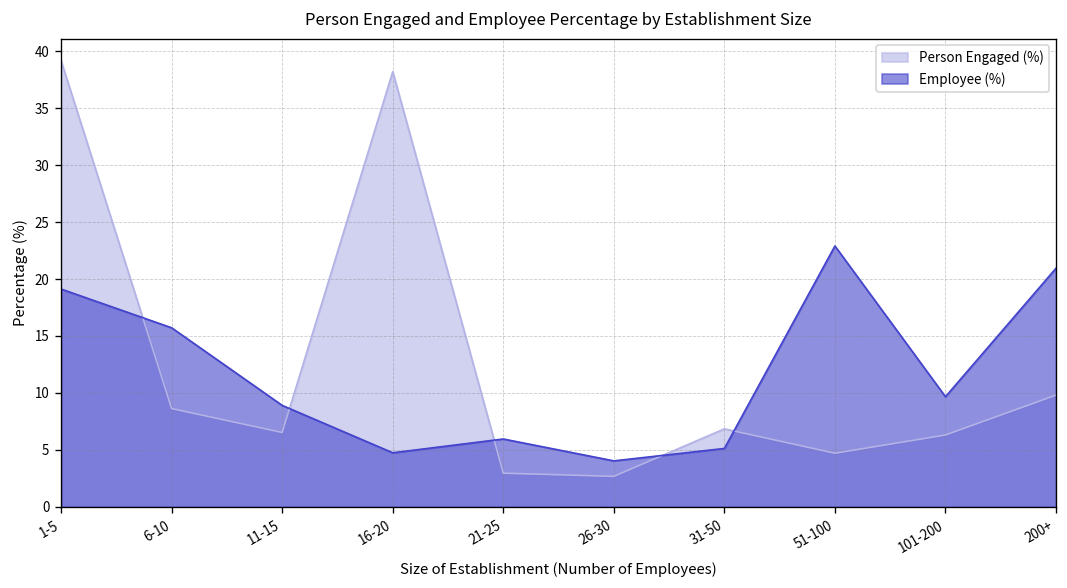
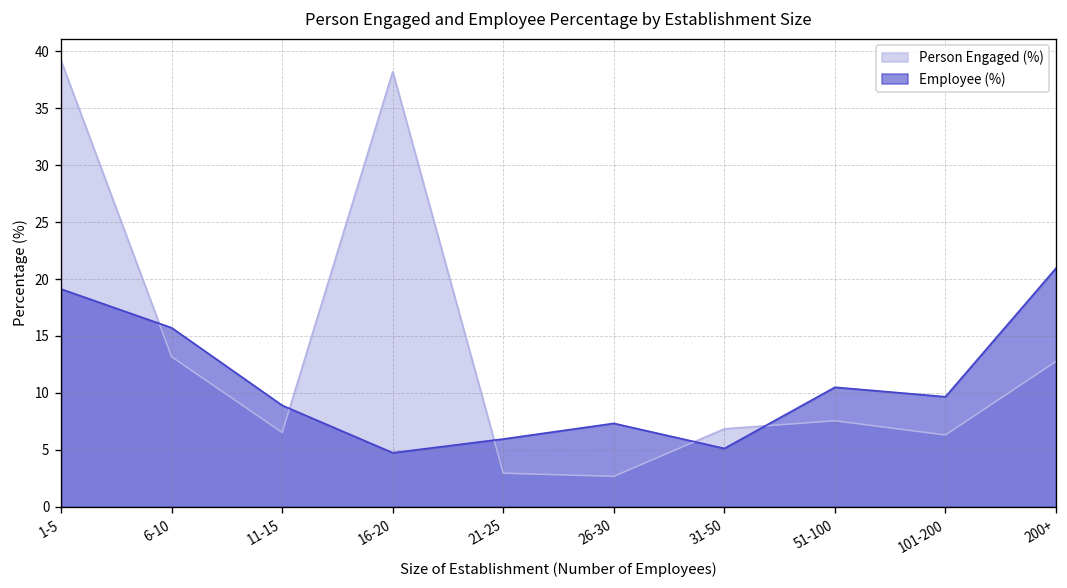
  {
    "Person Engaged (%)": {
      "1-5": 39,
-     "6-10": 9,
+     "6-10": 13,
      "11-15": 7,
      "16-20": 38,
      "21-25": 3,
      "26-30": 3,
      "31-50": 7,
-     "51-100": 5,
+     "51-100": 8,
      "101-200": 6,
-     "200+": 10
+     "200+": 13
    },
    "Employee (%)": {
      "1-5": 19,
      "6-10": 16,
      "11-15": 9,
      "16-20": 5,
      "21-25": 6,
-     "26-30": 4,
+     "26-30": 7,
      "31-50": 5,
-     "51-100": 23,
+     "51-100": 11,
      "101-200": 10,
      "200+": 21
    }
  }
